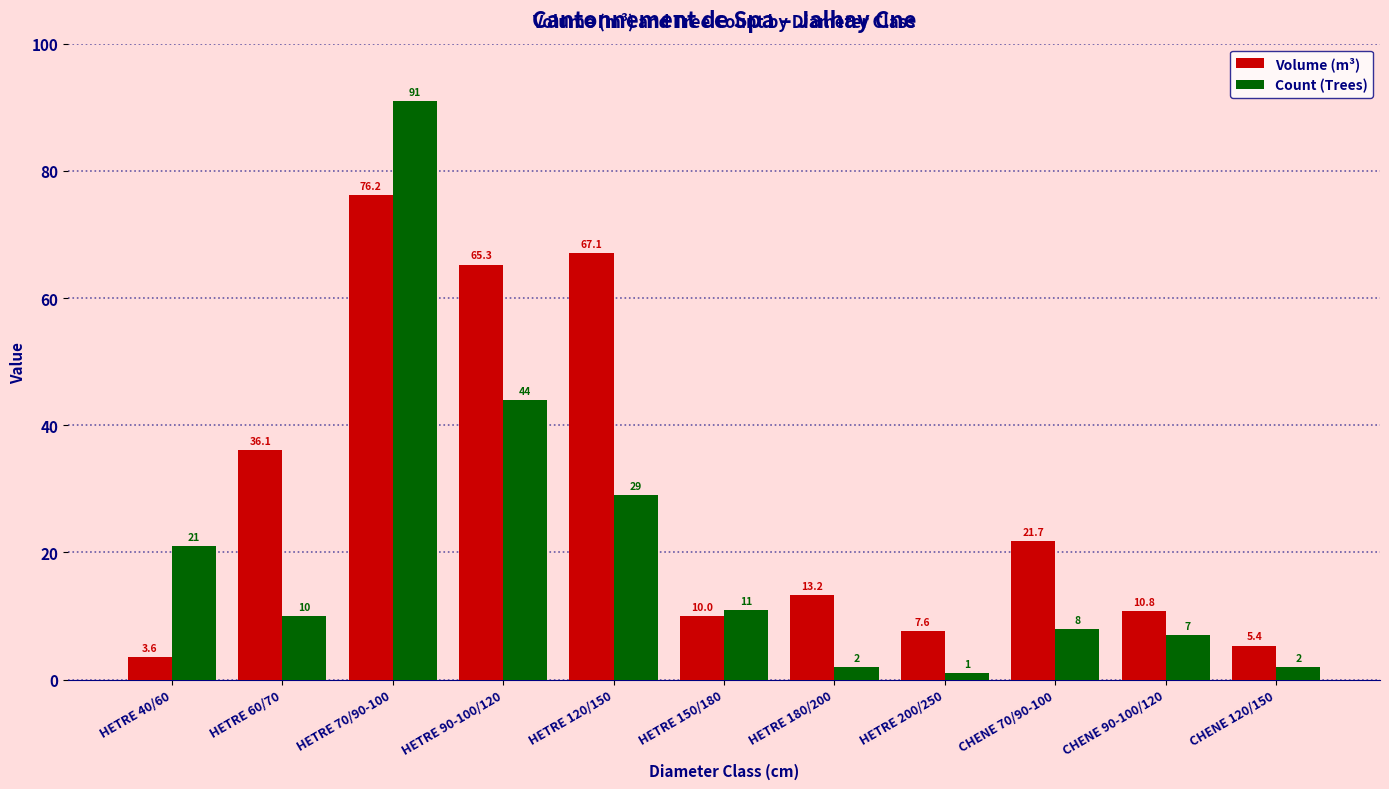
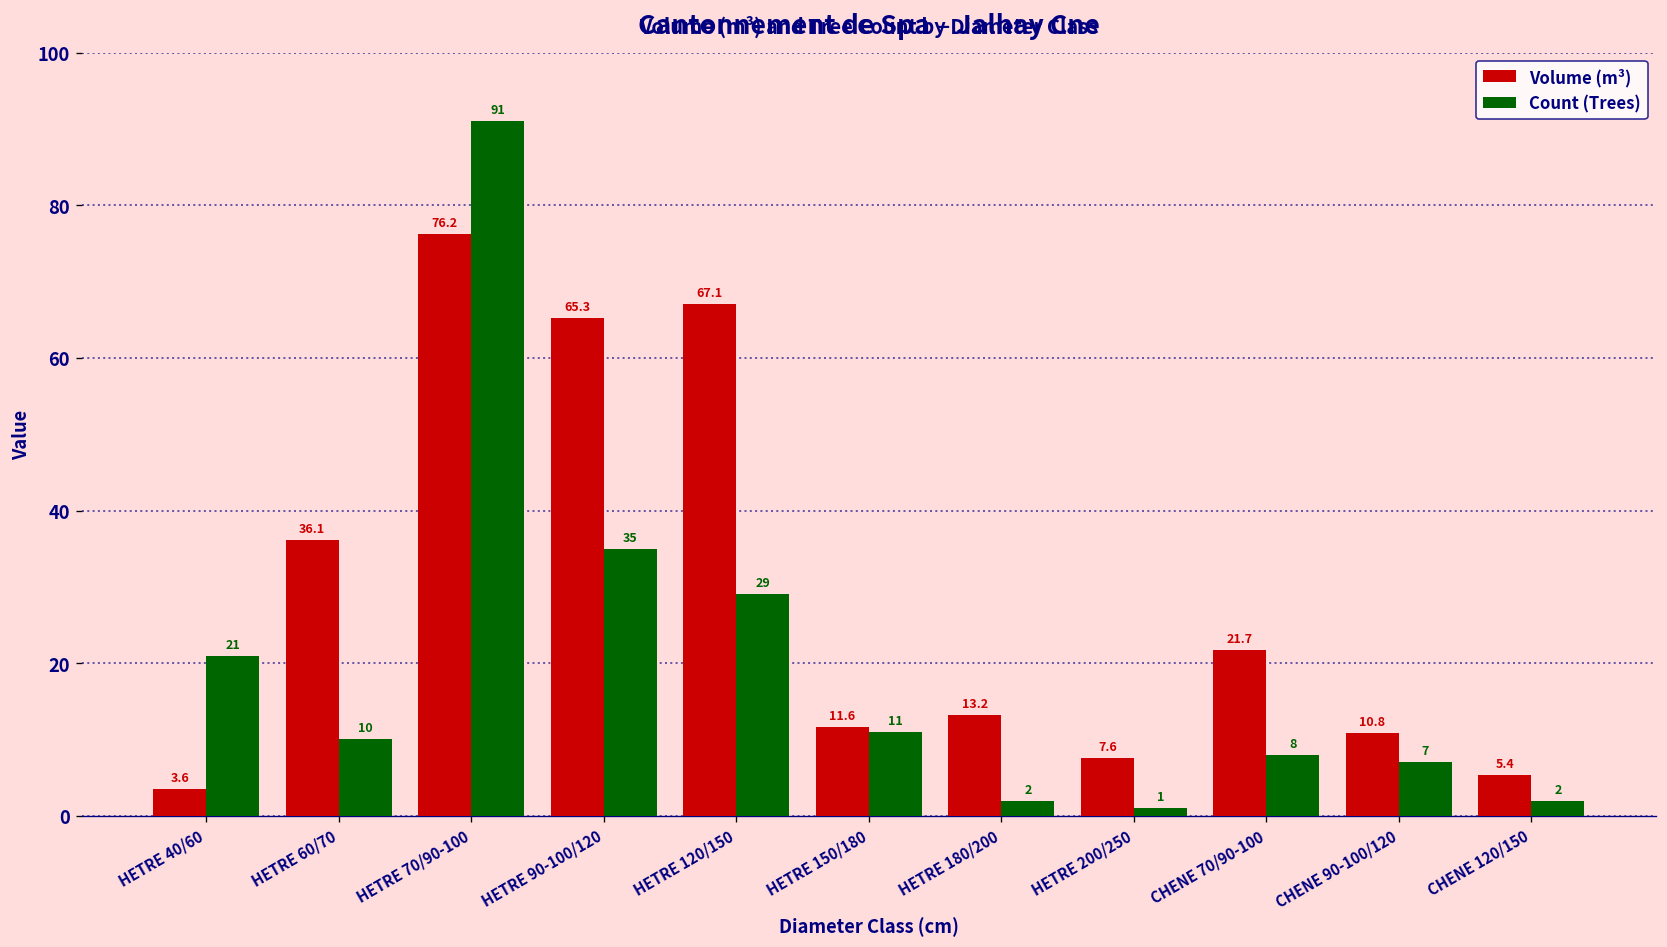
  {
    "Volume (m³)": {
      "HETRE 40/60": 3.6,
      "HETRE 60/70": 36.1,
      "HETRE 70/90-100": 76.2,
      "HETRE 90-100/120": 65.3,
      "HETRE 120/150": 67.1,
-     "HETRE 150/180": 10.0,
+     "HETRE 150/180": 11.6,
      "HETRE 180/200": 13.2,
      "HETRE 200/250": 7.6,
      "CHENE 70/90-100": 21.7,
      "CHENE 90-100/120": 10.8,
      "CHENE 120/150": 5.4
    },
    "Count (Trees)": {
      "HETRE 40/60": 21,
      "HETRE 60/70": 10,
      "HETRE 70/90-100": 91,
-     "HETRE 90-100/120": 44,
+     "HETRE 90-100/120": 35,
      "HETRE 120/150": 29,
      "HETRE 150/180": 11,
      "HETRE 180/200": 2,
      "HETRE 200/250": 1,
      "CHENE 70/90-100": 8,
      "CHENE 90-100/120": 7,
      "CHENE 120/150": 2
    }
  }
